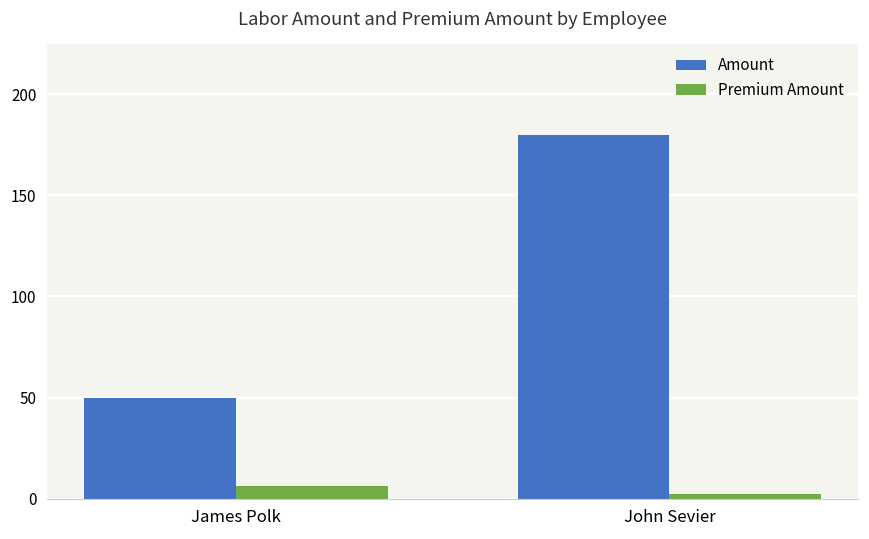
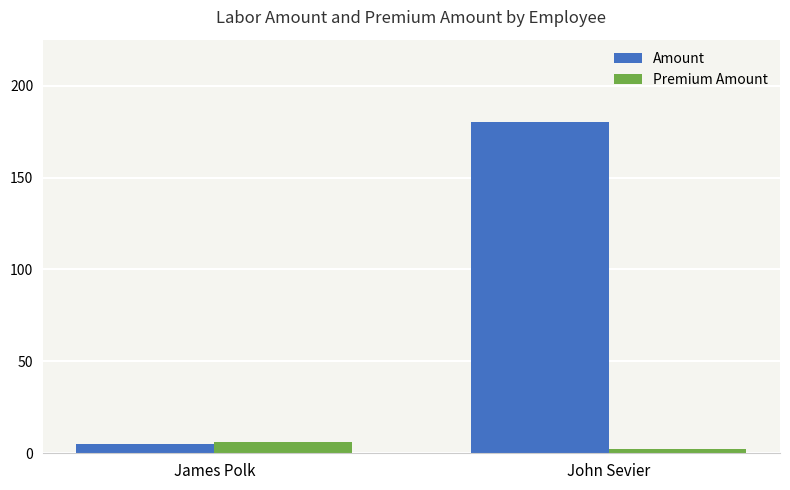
  {
    "Amount": {
-     "James Polk": 50,
+     "James Polk": 5,
      "John Sevier": 180
    },
    "Premium Amount": {
      "James Polk": 6,
      "John Sevier": 2
    }
  }
